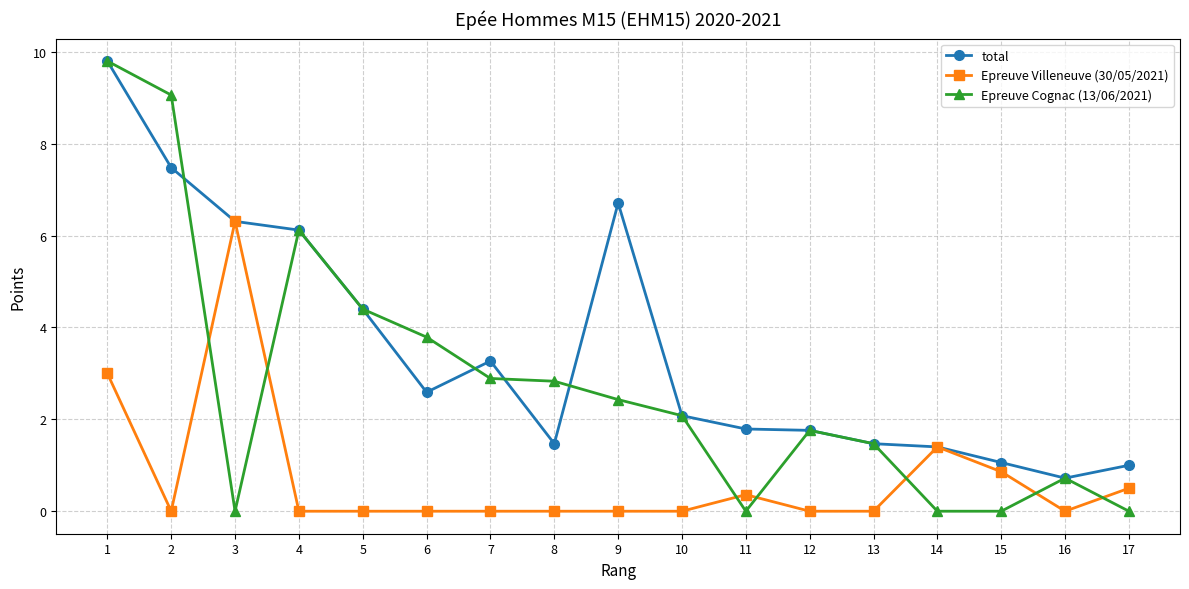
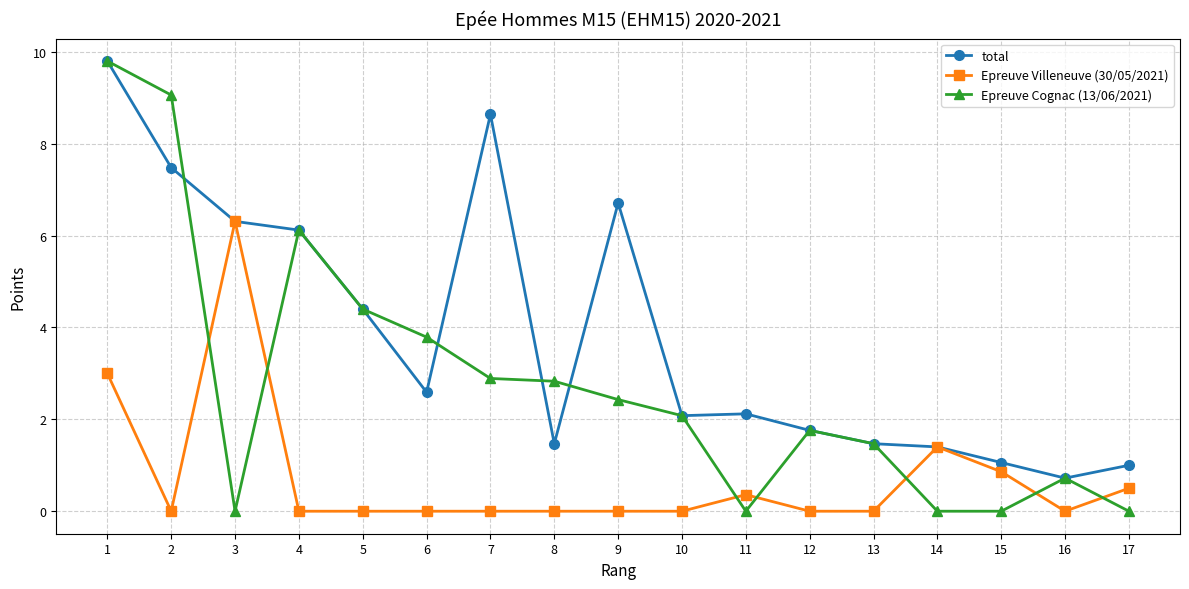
  {
    "total": {
      "2": 7.5,
      "6": 2.6,
-     "7": 3.3,
+     "7": 8.6,
      "8": 1.5,
      "9": 6.7,
-     "11": 1.8,
+     "11": 2.1,
      "15": 1.1,
      "17": 1.0
    },
    "Epreuve Villeneuve (30/05/2021)": {
      "1": 3.0,
      "2": 0.0,
      "4": 0.0,
      "5": 0.0,
      "6": 0.0,
      "7": 0.0,
      "8": 0.0,
      "9": 0.0,
      "10": 0.0,
      "11": 0.4,
      "12": 0.0,
      "13": 0.0,
      "15": 0.9,
      "16": 0.0,
      "17": 0.5
    },
    "Epreuve Cognac (13/06/2021)": {
      "2": 9.1,
      "3": 0.0,
      "6": 3.8,
      "7": 2.9,
      "8": 2.8,
      "9": 2.4,
      "11": 0.0,
      "14": 0.0,
      "15": 0.0,
      "17": 0.0
    }
  }
